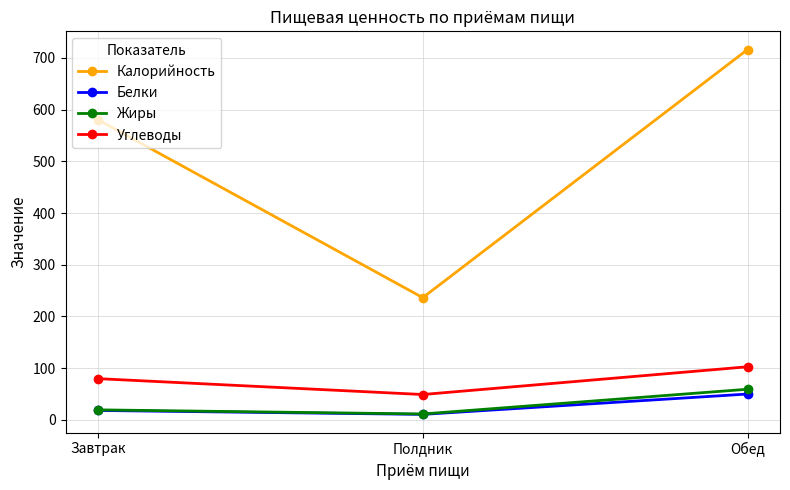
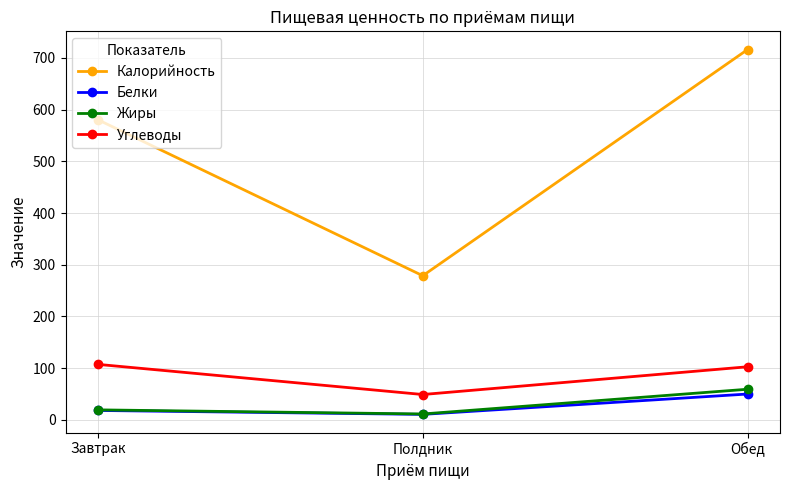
  {
    "Калорийность": {
-     "Полдник": 240,
+     "Полдник": 280,
      "Обед": 720
    },
    "Белки": {
      "Обед": 50
    },
    "Жиры": {
      "Обед": 60
    },
    "Углеводы": {
-     "Завтрак": 80,
+     "Завтрак": 110,
      "Полдник": 50,
      "Обед": 100
    }
  }
